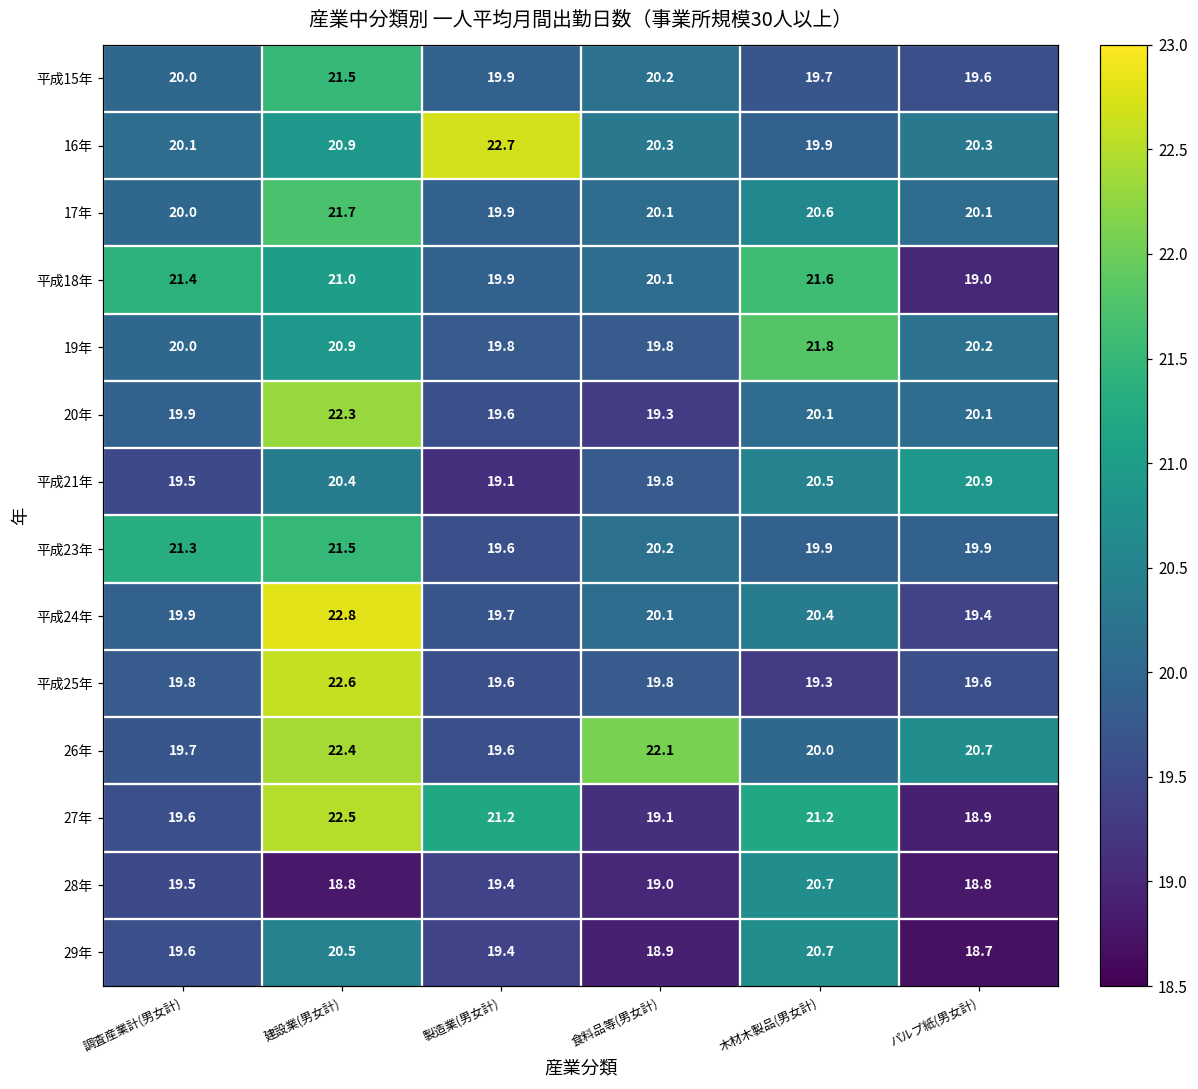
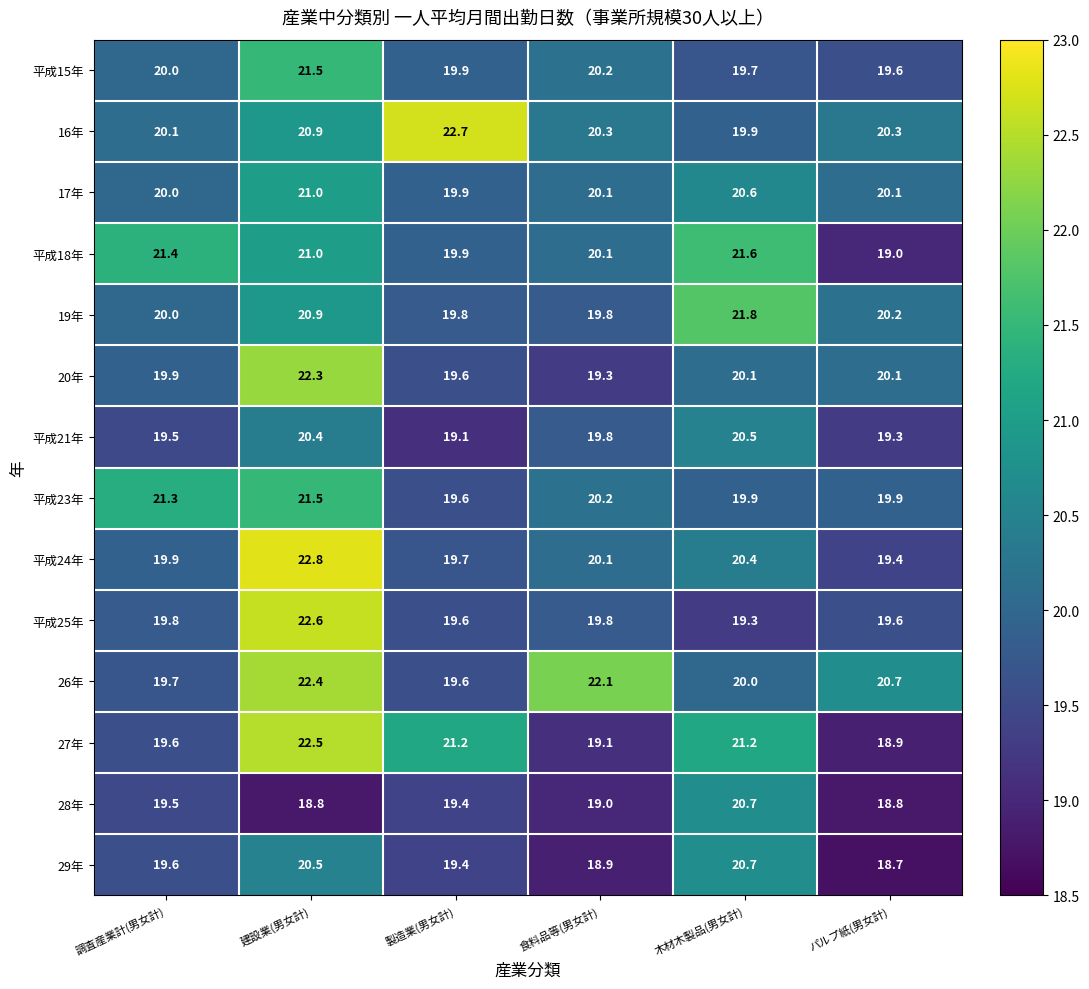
  {
    "平成15年": {
      "調査産業計(男女計)": 20.0,
      "建設業(男女計)": 21.5,
      "製造業(男女計)": 19.9,
      "食料品等(男女計)": 20.2,
      "木材木製品(男女計)": 19.7,
      "パルプ紙(男女計)": 19.6
    },
    "16年": {
      "調査産業計(男女計)": 20.1,
      "建設業(男女計)": 20.9,
      "製造業(男女計)": 22.7,
      "食料品等(男女計)": 20.3,
      "木材木製品(男女計)": 19.9,
      "パルプ紙(男女計)": 20.3
    },
    "17年": {
      "調査産業計(男女計)": 20.0,
-     "建設業(男女計)": 21.7,
+     "建設業(男女計)": 21.0,
      "製造業(男女計)": 19.9,
      "食料品等(男女計)": 20.1,
      "木材木製品(男女計)": 20.6,
      "パルプ紙(男女計)": 20.1
    },
    "平成18年": {
      "調査産業計(男女計)": 21.4,
      "建設業(男女計)": 21.0,
      "製造業(男女計)": 19.9,
      "食料品等(男女計)": 20.1,
      "木材木製品(男女計)": 21.6,
      "パルプ紙(男女計)": 19.0
    },
    "19年": {
      "調査産業計(男女計)": 20.0,
      "建設業(男女計)": 20.9,
      "製造業(男女計)": 19.8,
      "食料品等(男女計)": 19.8,
      "木材木製品(男女計)": 21.8,
      "パルプ紙(男女計)": 20.2
    },
    "20年": {
      "調査産業計(男女計)": 19.9,
      "建設業(男女計)": 22.3,
      "製造業(男女計)": 19.6,
      "食料品等(男女計)": 19.3,
      "木材木製品(男女計)": 20.1,
      "パルプ紙(男女計)": 20.1
    },
    "平成21年": {
      "調査産業計(男女計)": 19.5,
      "建設業(男女計)": 20.4,
      "製造業(男女計)": 19.1,
      "食料品等(男女計)": 19.8,
      "木材木製品(男女計)": 20.5,
-     "パルプ紙(男女計)": 20.9
+     "パルプ紙(男女計)": 19.3
    },
    "平成23年": {
      "調査産業計(男女計)": 21.3,
      "建設業(男女計)": 21.5,
      "製造業(男女計)": 19.6,
      "食料品等(男女計)": 20.2,
      "木材木製品(男女計)": 19.9,
      "パルプ紙(男女計)": 19.9
    },
    "平成24年": {
      "調査産業計(男女計)": 19.9,
      "建設業(男女計)": 22.8,
      "製造業(男女計)": 19.7,
      "食料品等(男女計)": 20.1,
      "木材木製品(男女計)": 20.4,
      "パルプ紙(男女計)": 19.4
    },
    "平成25年": {
      "調査産業計(男女計)": 19.8,
      "建設業(男女計)": 22.6,
      "製造業(男女計)": 19.6,
      "食料品等(男女計)": 19.8,
      "木材木製品(男女計)": 19.3,
      "パルプ紙(男女計)": 19.6
    },
    "26年": {
      "調査産業計(男女計)": 19.7,
      "建設業(男女計)": 22.4,
      "製造業(男女計)": 19.6,
      "食料品等(男女計)": 22.1,
      "木材木製品(男女計)": 20.0,
      "パルプ紙(男女計)": 20.7
    },
    "27年": {
      "調査産業計(男女計)": 19.6,
      "建設業(男女計)": 22.5,
      "製造業(男女計)": 21.2,
      "食料品等(男女計)": 19.1,
      "木材木製品(男女計)": 21.2,
      "パルプ紙(男女計)": 18.9
    },
    "28年": {
      "調査産業計(男女計)": 19.5,
      "建設業(男女計)": 18.8,
      "製造業(男女計)": 19.4,
      "食料品等(男女計)": 19.0,
      "木材木製品(男女計)": 20.7,
      "パルプ紙(男女計)": 18.8
    },
    "29年": {
      "調査産業計(男女計)": 19.6,
      "建設業(男女計)": 20.5,
      "製造業(男女計)": 19.4,
      "食料品等(男女計)": 18.9,
      "木材木製品(男女計)": 20.7,
      "パルプ紙(男女計)": 18.7
    }
  }
